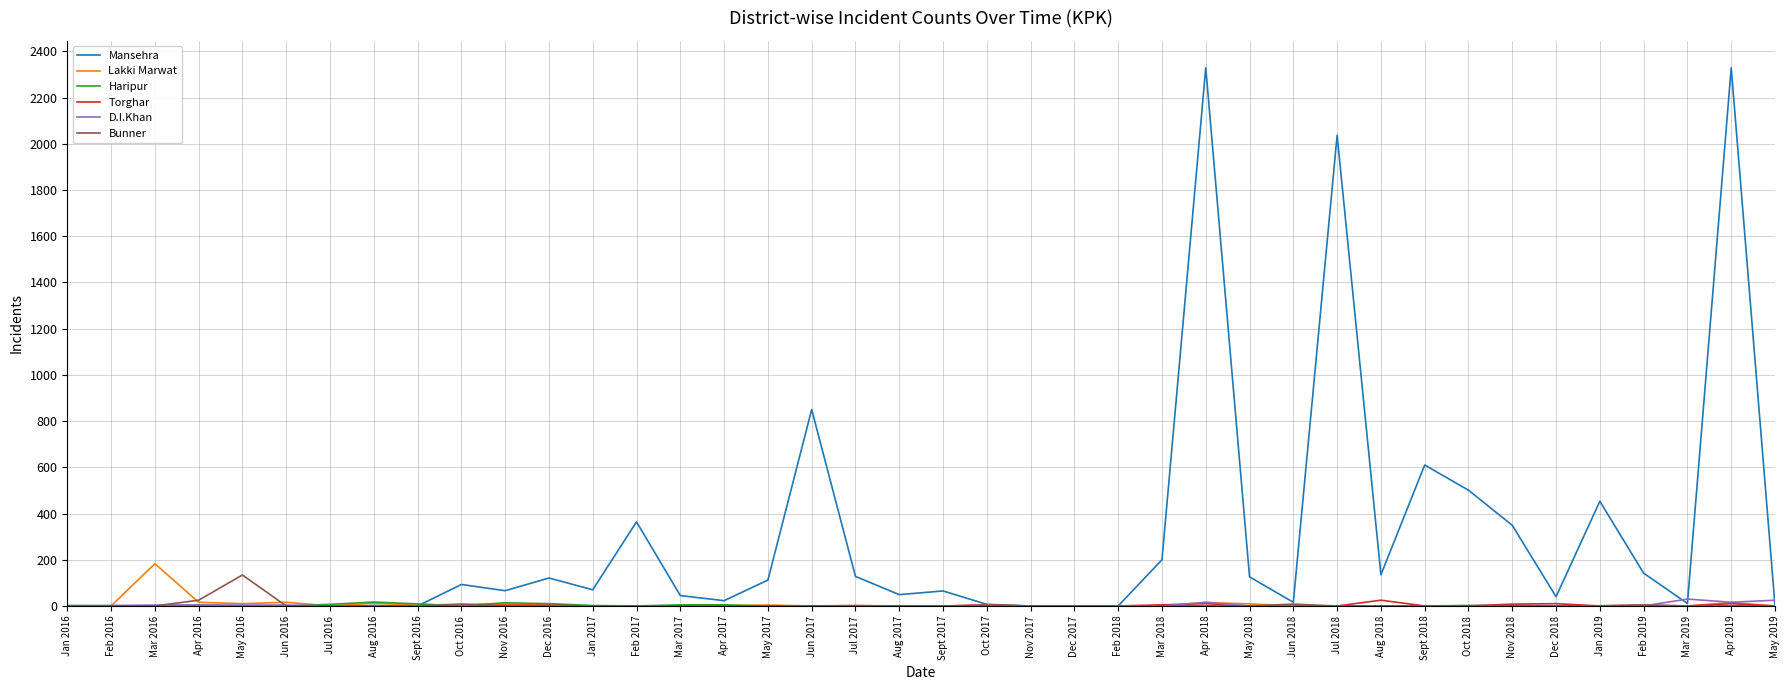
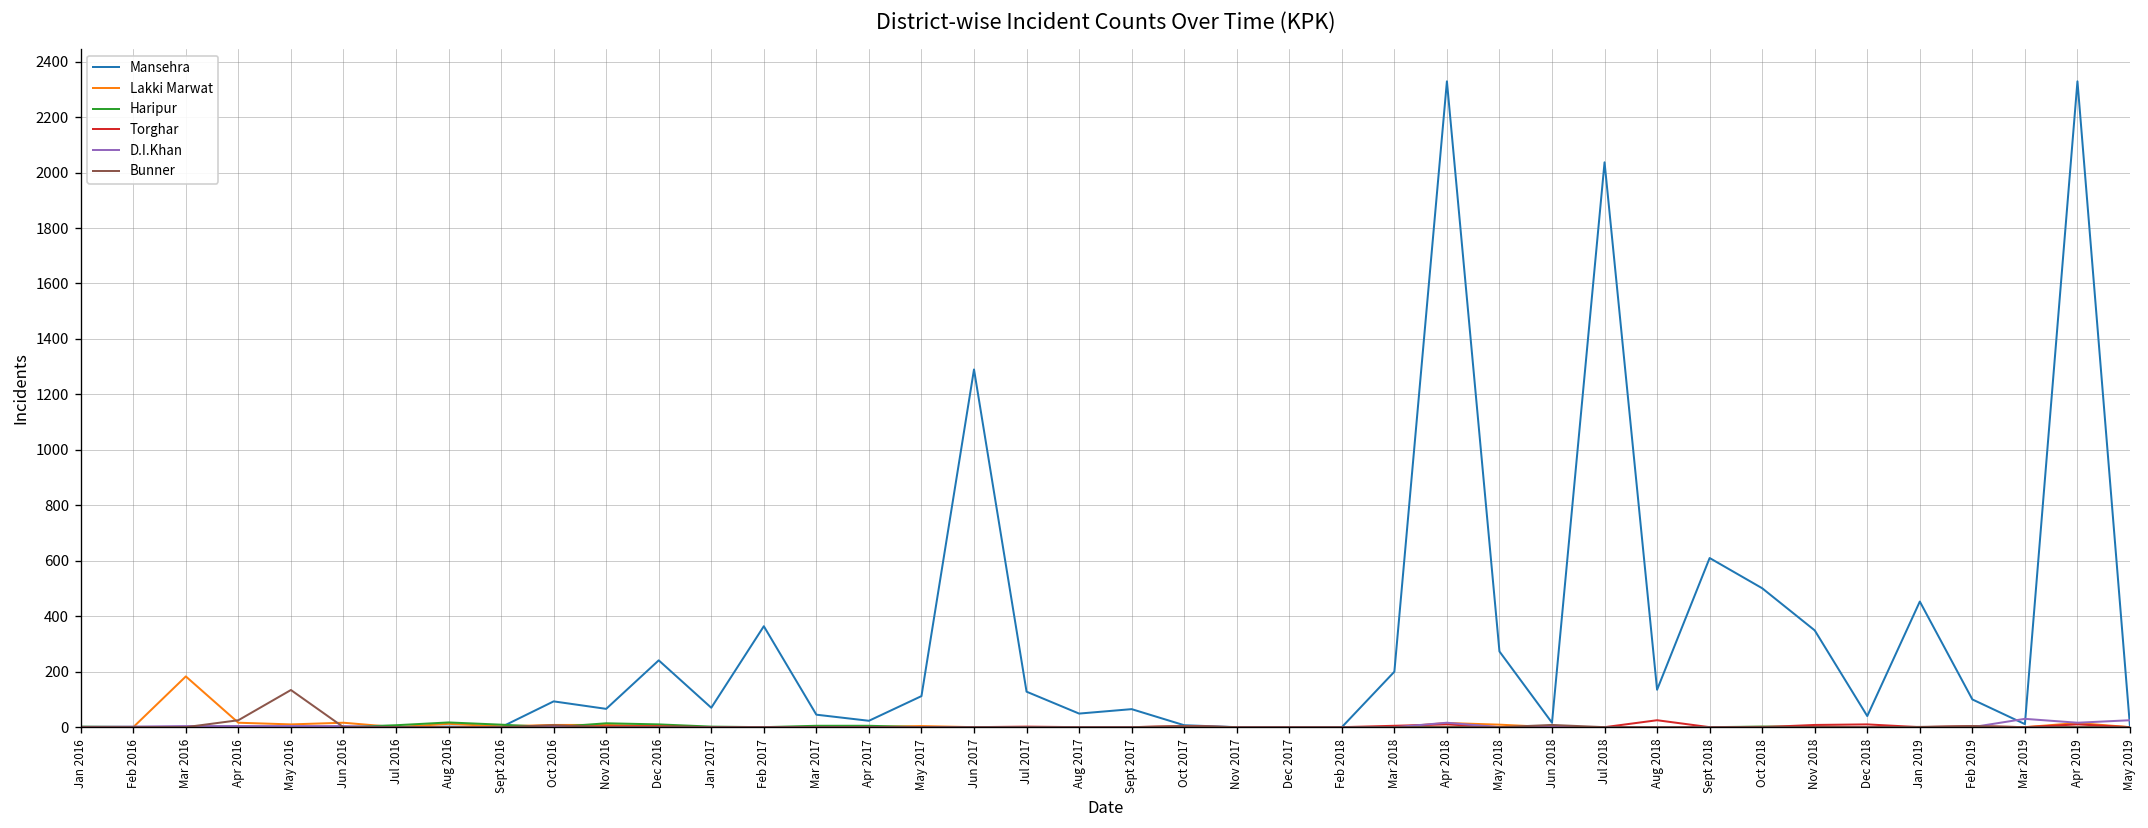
  {
    "Mansehra": {
      "Oct 2016": 90,
      "Nov 2016": 70,
-     "Dec 2016": 120,
+     "Dec 2016": 240,
      "Jan 2017": 70,
      "Feb 2017": 360,
      "Mar 2017": 50,
      "Apr 2017": 20,
      "May 2017": 110,
-     "Jun 2017": 850,
+     "Jun 2017": 1290,
      "Jul 2017": 130,
      "Aug 2017": 50,
      "Sept 2017": 70,
      "Mar 2018": 200,
      "Apr 2018": 2330,
-     "May 2018": 130,
+     "May 2018": 270,
      "Jul 2018": 2040,
      "Aug 2018": 140,
      "Sept 2018": 610,
      "Oct 2018": 500,
      "Nov 2018": 350,
      "Dec 2018": 40,
      "Jan 2019": 450,
-     "Feb 2019": 140,
+     "Feb 2019": 100,
      "Mar 2019": 10,
      "Apr 2019": 2330
    },
    "Lakki Marwat": {
      "Mar 2016": 180,
      "Jun 2016": 20
    },
    "Torghar": {
      "Aug 2018": 30
    },
    "D.I.Khan": {
      "Mar 2019": 30,
      "May 2019": 30
    },
    "Bunner": {
      "May 2016": 130
    }
  }
